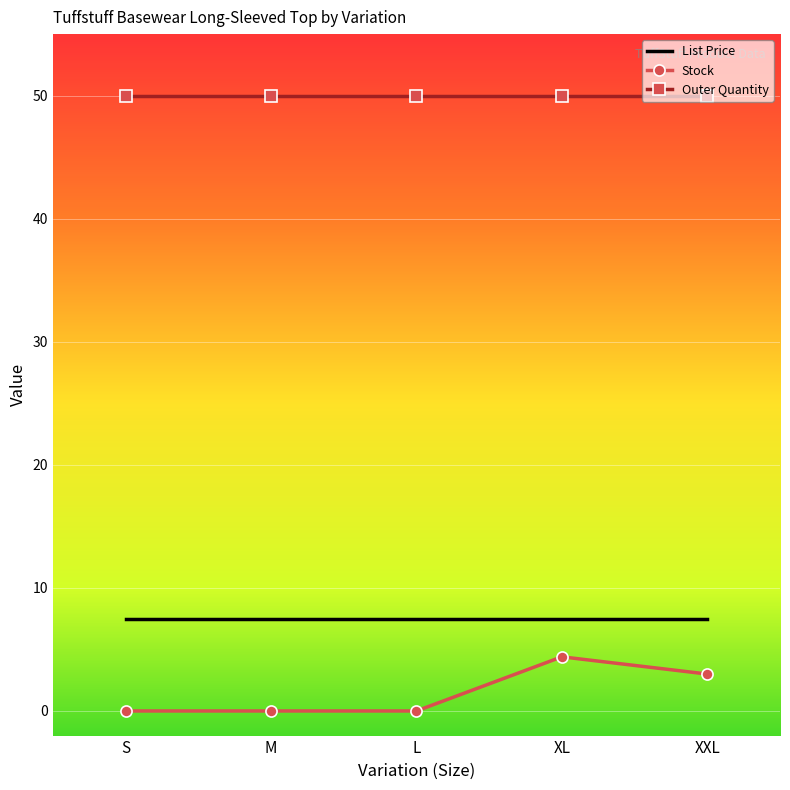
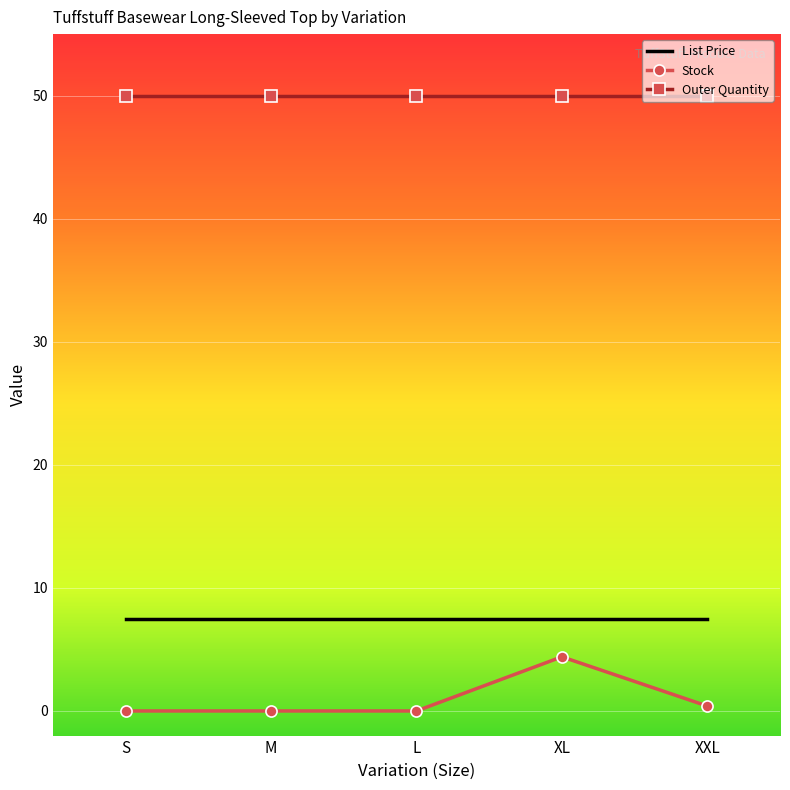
  {
    "List Price": {
      "S": 7.5,
      "M": 7.5,
      "L": 7.5,
      "XL": 7.5,
      "XXL": 7.5
    },
    "Stock": {
      "S": 0.0,
      "M": 0.0,
      "L": 0.0,
      "XL": 4.4,
-     "XXL": 3.0
+     "XXL": 0.4
    },
    "Outer Quantity": {
      "S": 50.0,
      "M": 50.0,
      "L": 50.0,
      "XL": 50.0
    }
  }
